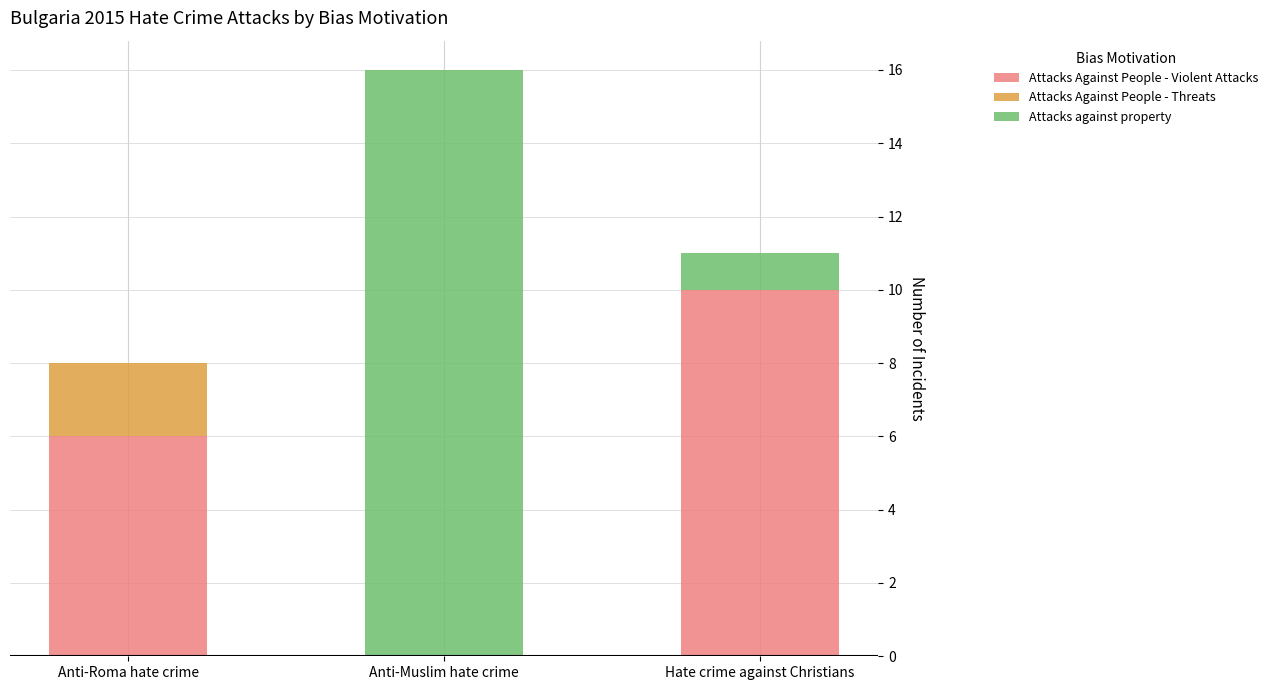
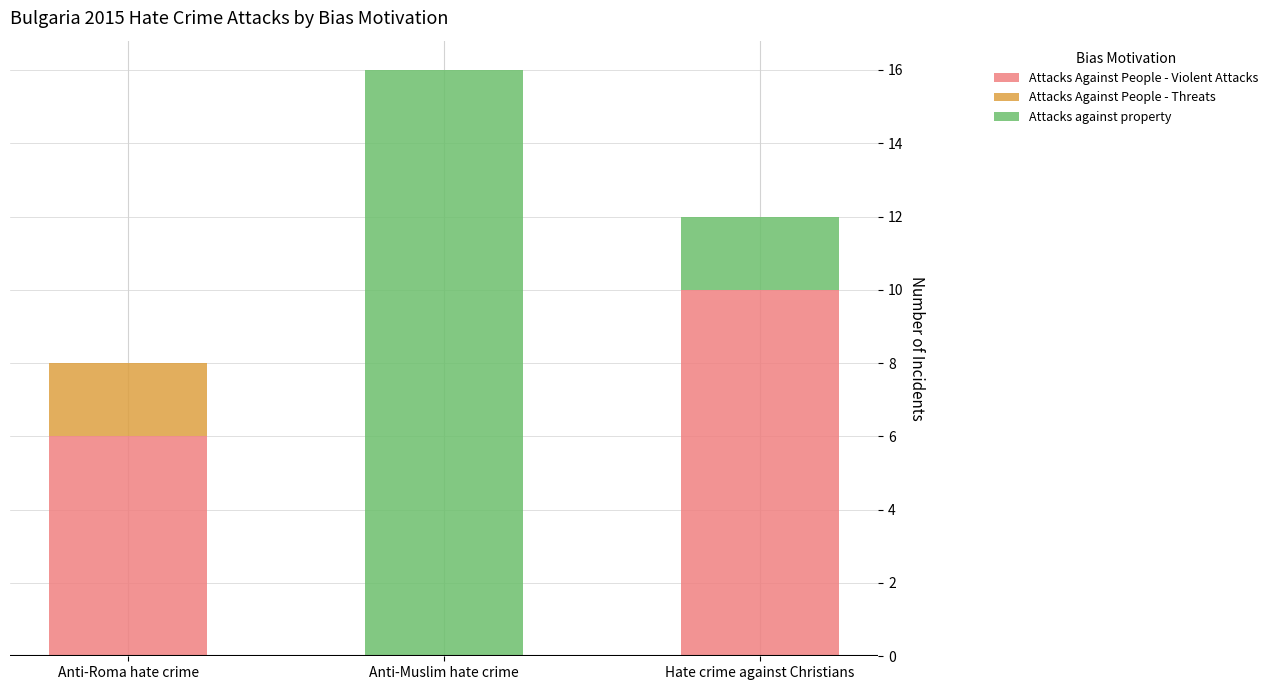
  {
    "Attacks Against People - Threats": {
      "Anti-Roma hate crime": 2,
      "Anti-Muslim hate crime": 0,
      "Hate crime against Christians": 0
    },
    "Attacks against property": {
      "Anti-Roma hate crime": 0,
      "Anti-Muslim hate crime": 16,
-     "Hate crime against Christians": 1
+     "Hate crime against Christians": 2
    }
  }
